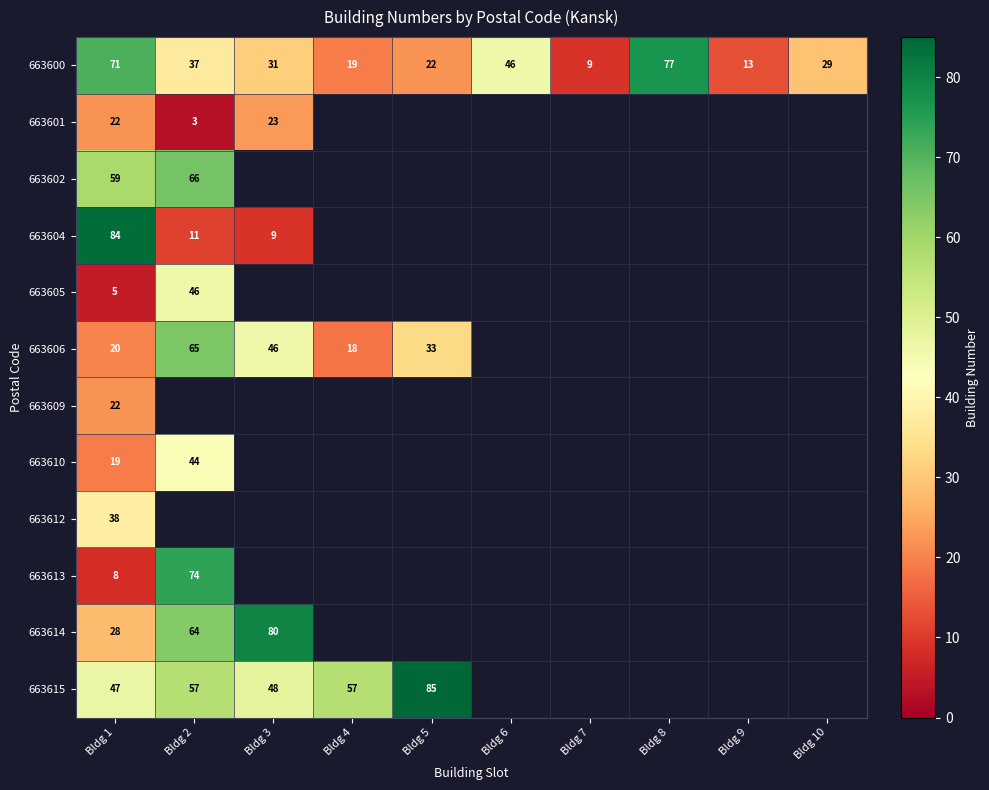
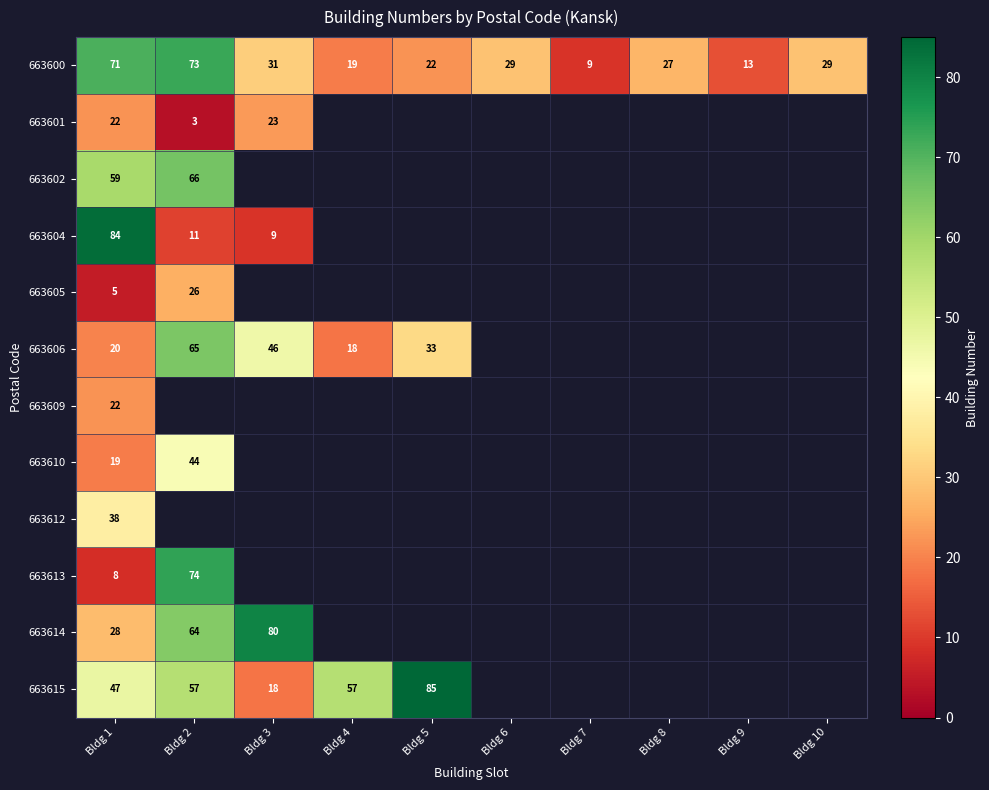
  {
    "663600": {
      "Bldg 1": 71,
-     "Bldg 2": 37,
+     "Bldg 2": 73,
      "Bldg 3": 31,
      "Bldg 4": 19,
      "Bldg 5": 22,
-     "Bldg 6": 46,
+     "Bldg 6": 29,
      "Bldg 7": 9,
-     "Bldg 8": 77,
+     "Bldg 8": 27,
      "Bldg 9": 13,
      "Bldg 10": 29
    },
    "663601": {
      "Bldg 1": 22,
      "Bldg 2": 3,
      "Bldg 3": 23
    },
    "663602": {
      "Bldg 1": 59,
      "Bldg 2": 66
    },
    "663604": {
      "Bldg 1": 84,
      "Bldg 2": 11,
      "Bldg 3": 9
    },
    "663605": {
      "Bldg 1": 5,
-     "Bldg 2": 46
+     "Bldg 2": 26
    },
    "663606": {
      "Bldg 1": 20,
      "Bldg 2": 65,
      "Bldg 3": 46,
      "Bldg 4": 18,
      "Bldg 5": 33
    },
    "663609": {
      "Bldg 1": 22
    },
    "663610": {
      "Bldg 1": 19,
      "Bldg 2": 44
    },
    "663612": {
      "Bldg 1": 38
    },
    "663613": {
      "Bldg 1": 8,
      "Bldg 2": 74
    },
    "663614": {
      "Bldg 1": 28,
      "Bldg 2": 64,
      "Bldg 3": 80
    },
    "663615": {
      "Bldg 1": 47,
      "Bldg 2": 57,
-     "Bldg 3": 48,
+     "Bldg 3": 18,
      "Bldg 4": 57,
      "Bldg 5": 85
    }
  }
